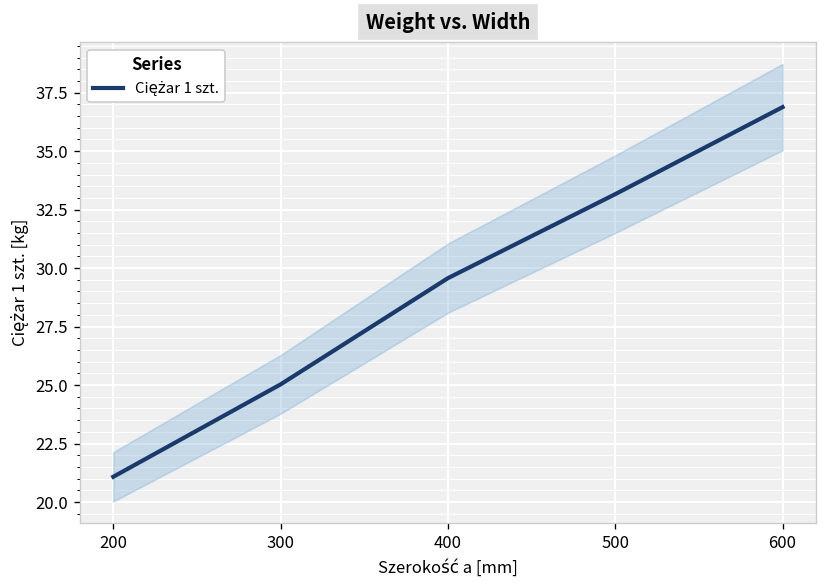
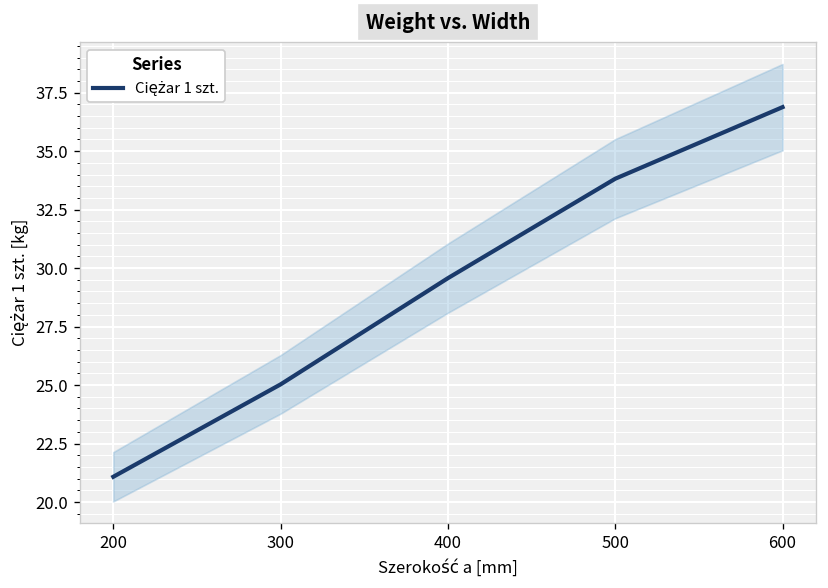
  {
    "Ciężar 1 szt.": {
      "200": 21.1,
      "300": 25.0,
      "400": 29.6,
-     "500": 33.2,
+     "500": 33.8,
      "600": 36.9
    }
  }
